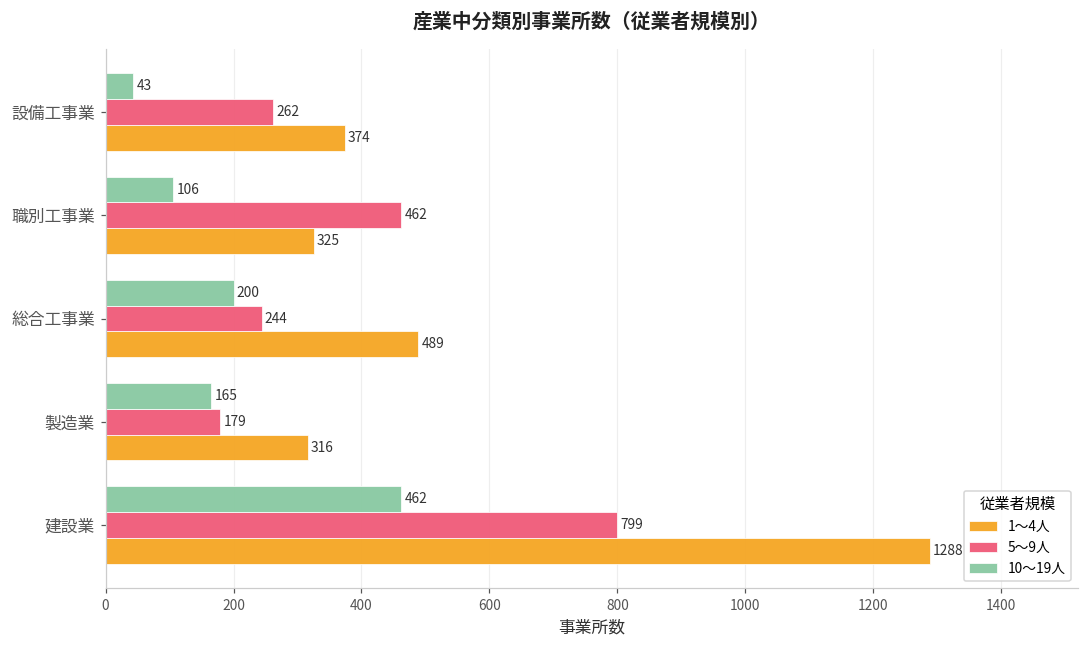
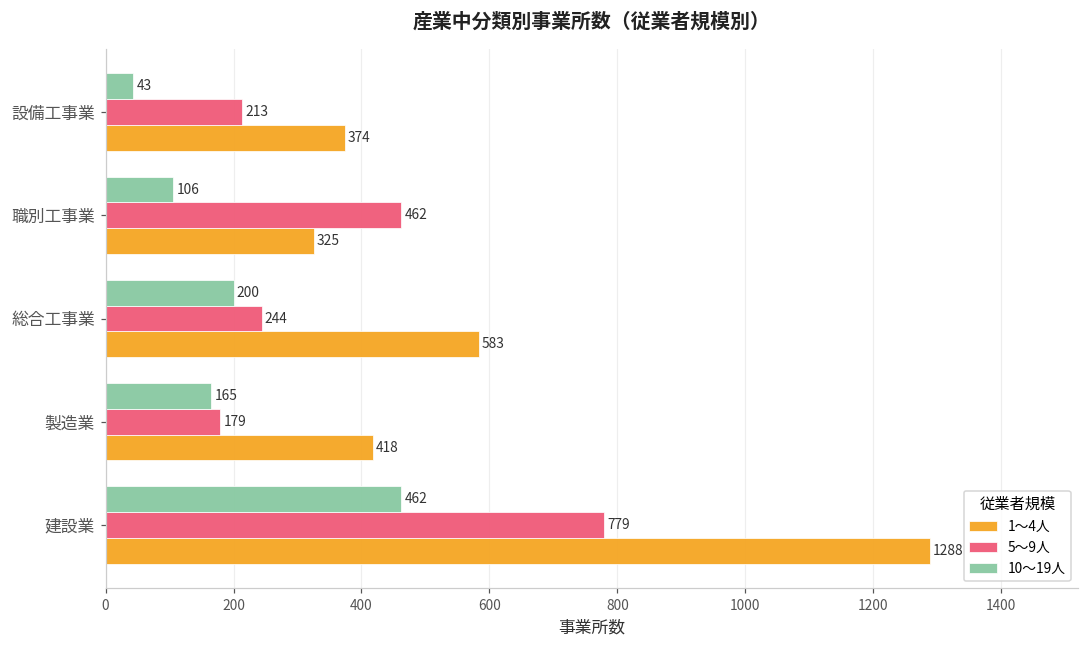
  {
    "1～4人": {
      "設備工事業": 374,
      "職別工事業": 325,
-     "総合工事業": 489,
-     "製造業": 316
+     "総合工事業": 583,
+     "製造業": 418
    },
    "5～9人": {
-     "設備工事業": 262,
+     "設備工事業": 213,
      "職別工事業": 462,
      "総合工事業": 244,
      "製造業": 179,
-     "建設業": 799
+     "建設業": 779
    },
    "10～19人": {
      "設備工事業": 43,
      "職別工事業": 106,
      "総合工事業": 200,
      "製造業": 165,
      "建設業": 462
    }
  }
